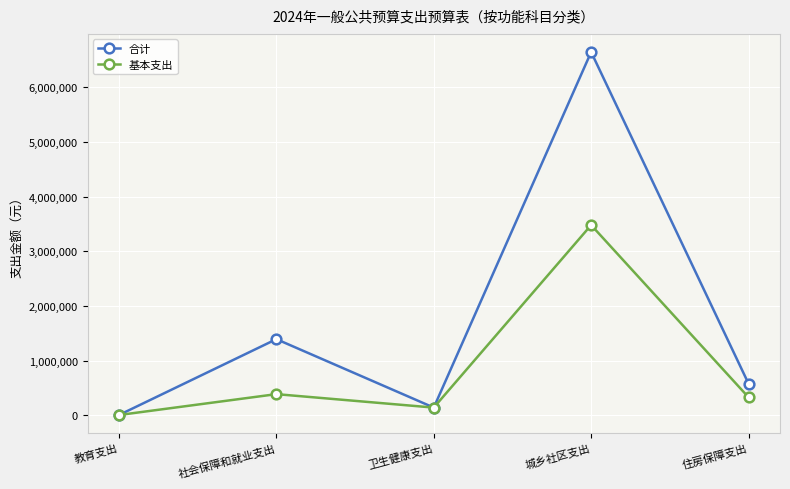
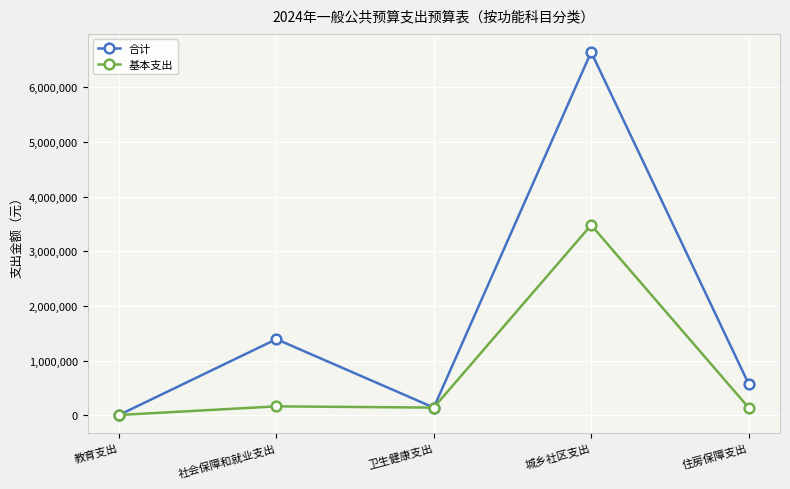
  {
    "合计": {
      "社会保障和就业支出": "1,400,000",
      "城乡社区支出": "6,600,000",
      "住房保障支出": "600,000"
    },
    "基本支出": {
-     "社会保障和就业支出": "400,000",
+     "社会保障和就业支出": "200,000",
      "城乡社区支出": "3,500,000",
-     "住房保障支出": "300,000"
+     "住房保障支出": "100,000"
    }
  }
